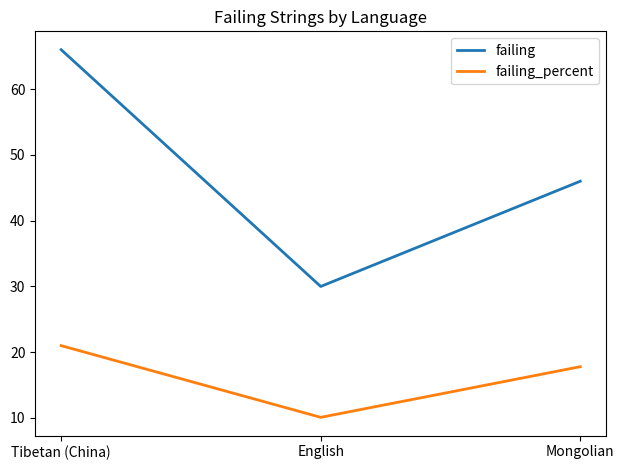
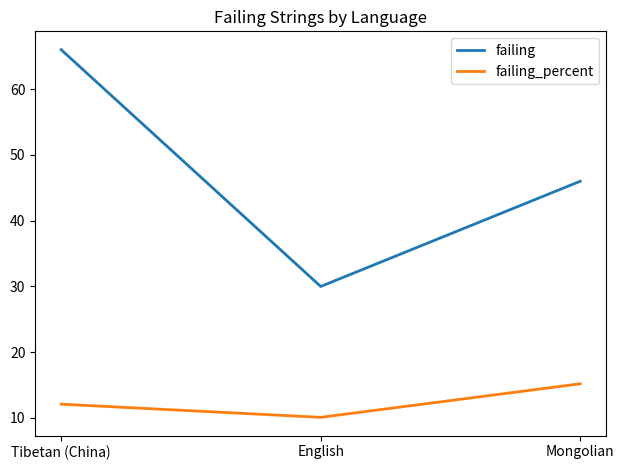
  {
    "failing": {
      "Tibetan (China)": 66,
      "English": 30,
      "Mongolian": 46
    },
    "failing_percent": {
-     "Tibetan (China)": 21,
+     "Tibetan (China)": 12,
      "English": 10,
-     "Mongolian": 18
+     "Mongolian": 15
    }
  }
